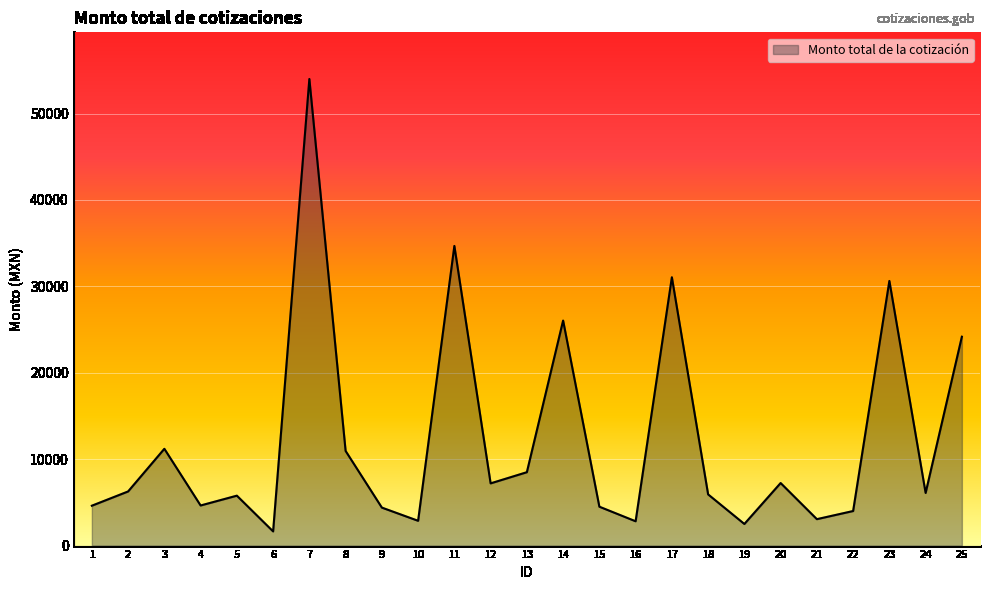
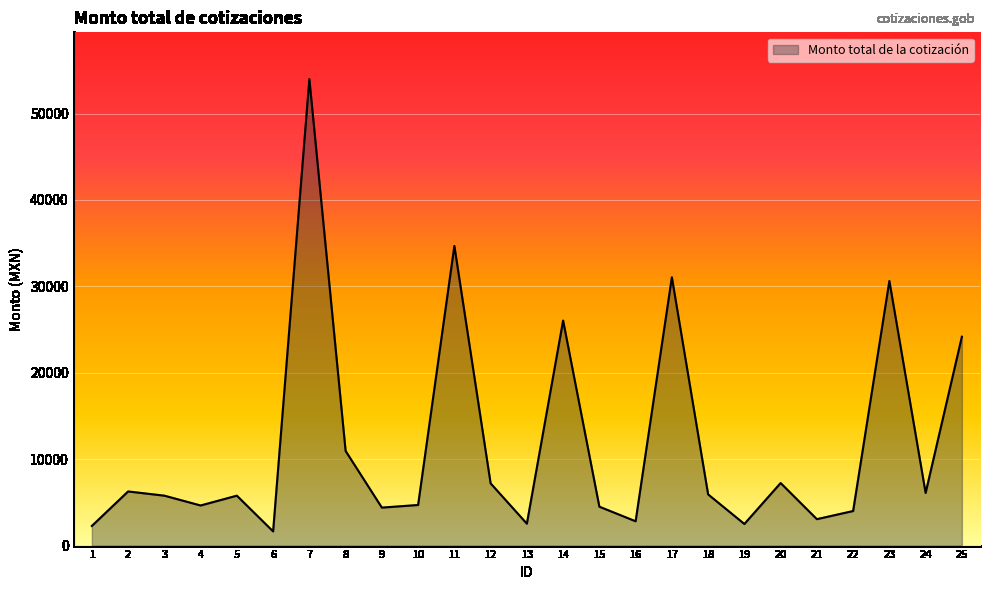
  {
-   "1": 5000,
+   "1": 2000,
    "2": 6000,
-   "3": 11000,
+   "3": 6000,
    "4": 5000,
    "5": 6000,
    "6": 2000,
    "7": 54000,
    "9": 4000,
-   "10": 3000,
+   "10": 5000,
    "11": 35000,
    "12": 7000,
-   "13": 8000,
+   "13": 3000,
    "14": 26000,
    "15": 5000,
    "16": 3000,
    "17": 31000,
    "18": 6000,
    "19": 3000,
    "20": 7000,
    "21": 3000,
    "22": 4000,
    "23": 31000,
    "24": 6000,
    "25": 24000
  }
